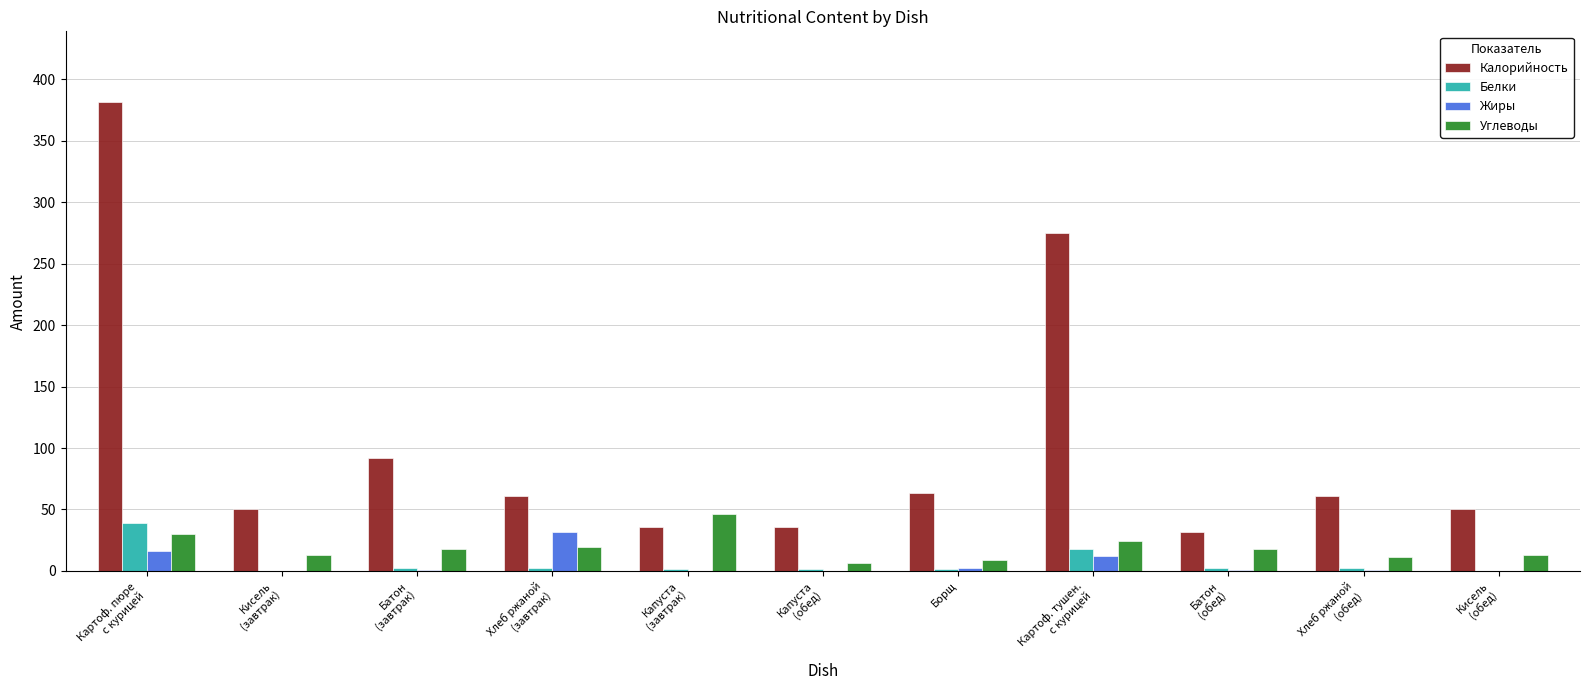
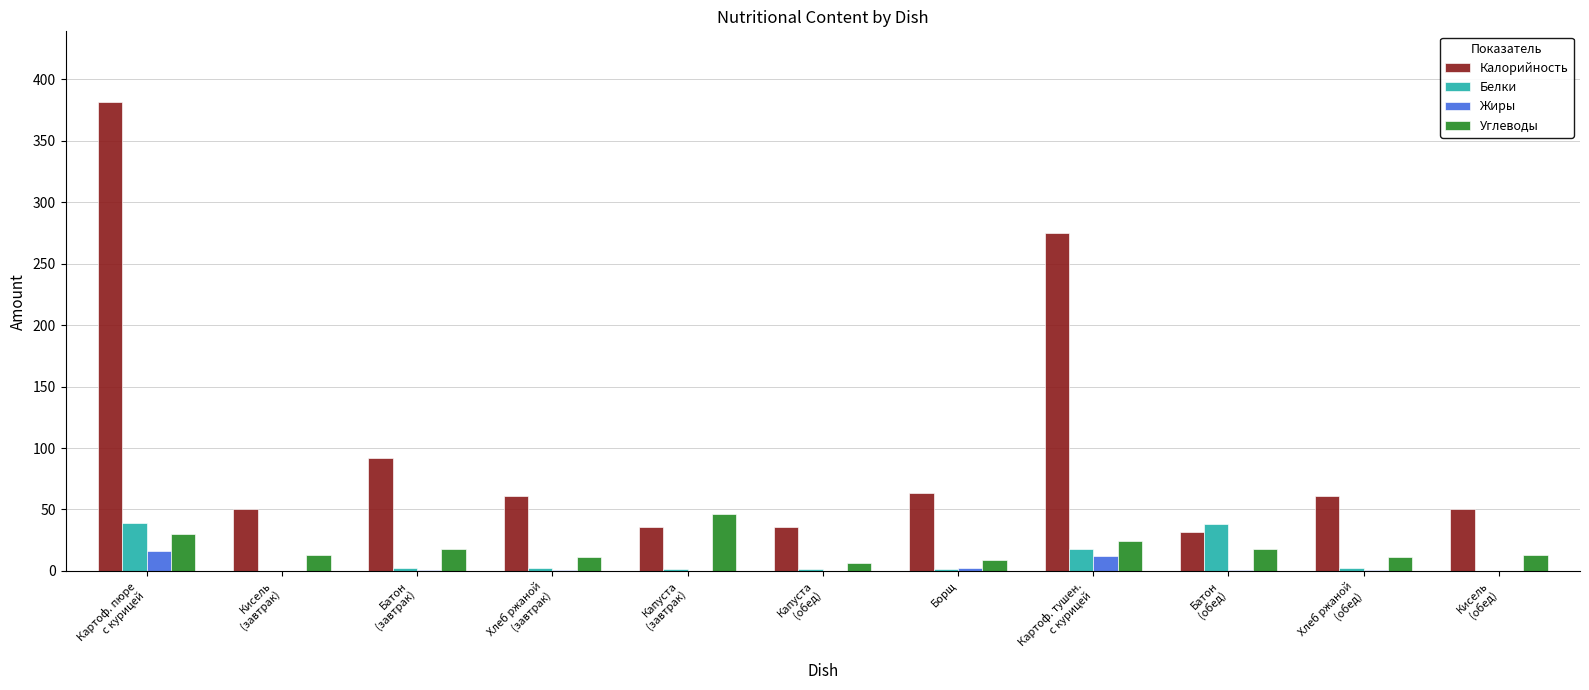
  {
    "Калорийность": {
      "Картоф. пюре с курицей": 382,
      "Кисель (завтрак)": 51,
      "Батон (завтрак)": 92,
      "Хлеб ржаной (завтрак)": 61,
      "Капуста (завтрак)": 36,
      "Капуста (обед)": 36,
      "Борщ": 64,
      "Картоф. тушен. с курицей": 275,
      "Батон (обед)": 32,
      "Хлеб ржаной (обед)": 61,
      "Кисель (обед)": 51
    },
    "Белки": {
      "Картоф. пюре с курицей": 39,
      "Кисель (завтрак)": 0,
      "Батон (завтрак)": 3,
      "Хлеб ржаной (завтрак)": 2,
      "Картоф. тушен. с курицей": 18,
-     "Батон (обед)": 3,
+     "Батон (обед)": 38,
      "Хлеб ржаной (обед)": 2,
      "Кисель (обед)": 0
    },
    "Жиры": {
      "Картоф. пюре с курицей": 16,
      "Кисель (завтрак)": 0,
-     "Хлеб ржаной (завтрак)": 32,
+     "Хлеб ржаной (завтрак)": 0,
      "Борщ": 3,
      "Картоф. тушен. с курицей": 12,
      "Кисель (обед)": 0
    },
    "Углеводы": {
      "Картоф. пюре с курицей": 30,
      "Кисель (завтрак)": 13,
      "Батон (завтрак)": 18,
-     "Хлеб ржаной (завтрак)": 20,
+     "Хлеб ржаной (завтрак)": 12,
      "Капуста (завтрак)": 46,
      "Капуста (обед)": 7,
      "Борщ": 9,
      "Картоф. тушен. с курицей": 24,
      "Батон (обед)": 18,
      "Хлеб ржаной (обед)": 12,
      "Кисель (обед)": 13
    }
  }
